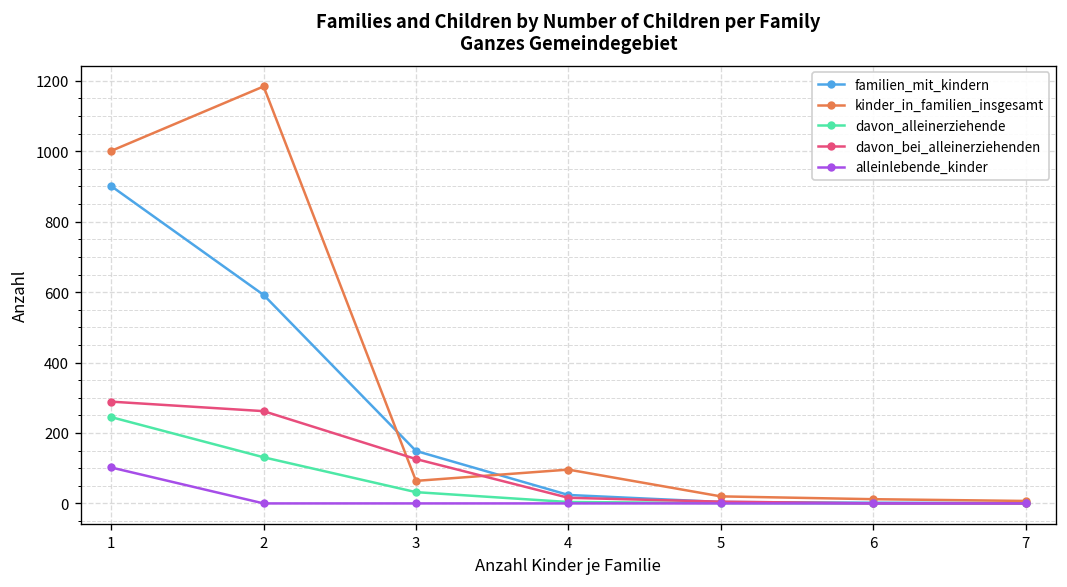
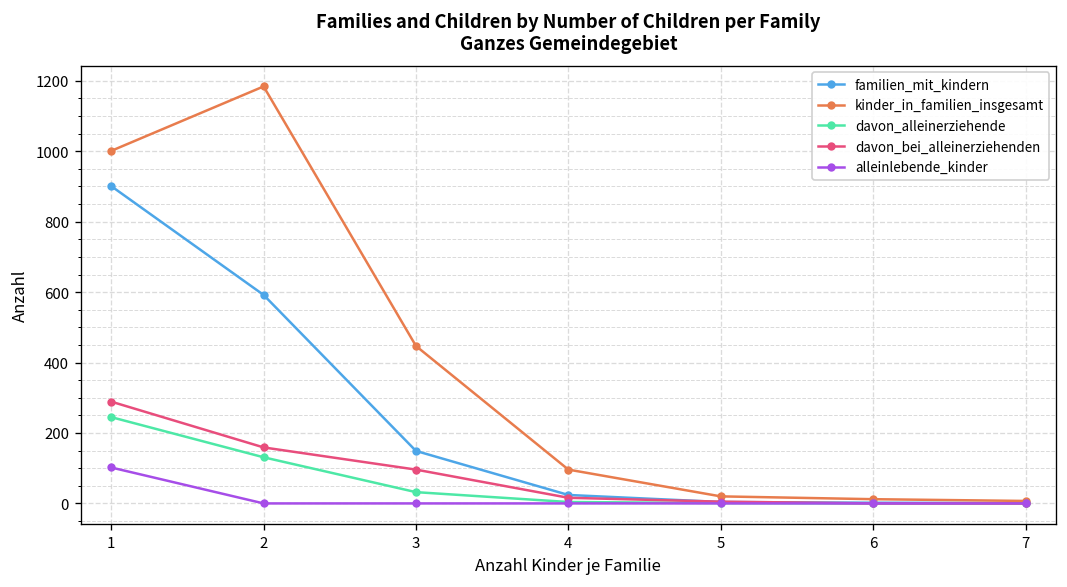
  {
    "familien_mit_kindern": {
      "1": 900,
      "2": 590,
      "3": 150
    },
    "kinder_in_familien_insgesamt": {
      "1": 1000,
      "2": 1180,
-     "3": 60,
+     "3": 450,
      "4": 100,
      "5": 20,
      "6": 10
    },
    "davon_alleinerziehende": {
      "1": 250,
      "2": 130,
      "3": 30
    },
    "davon_bei_alleinerziehenden": {
      "1": 290,
-     "2": 260,
-     "3": 130
+     "2": 160,
+     "3": 100
    },
    "alleinlebende_kinder": {
      "1": 100,
      "2": 0,
      "3": 0
    }
  }
